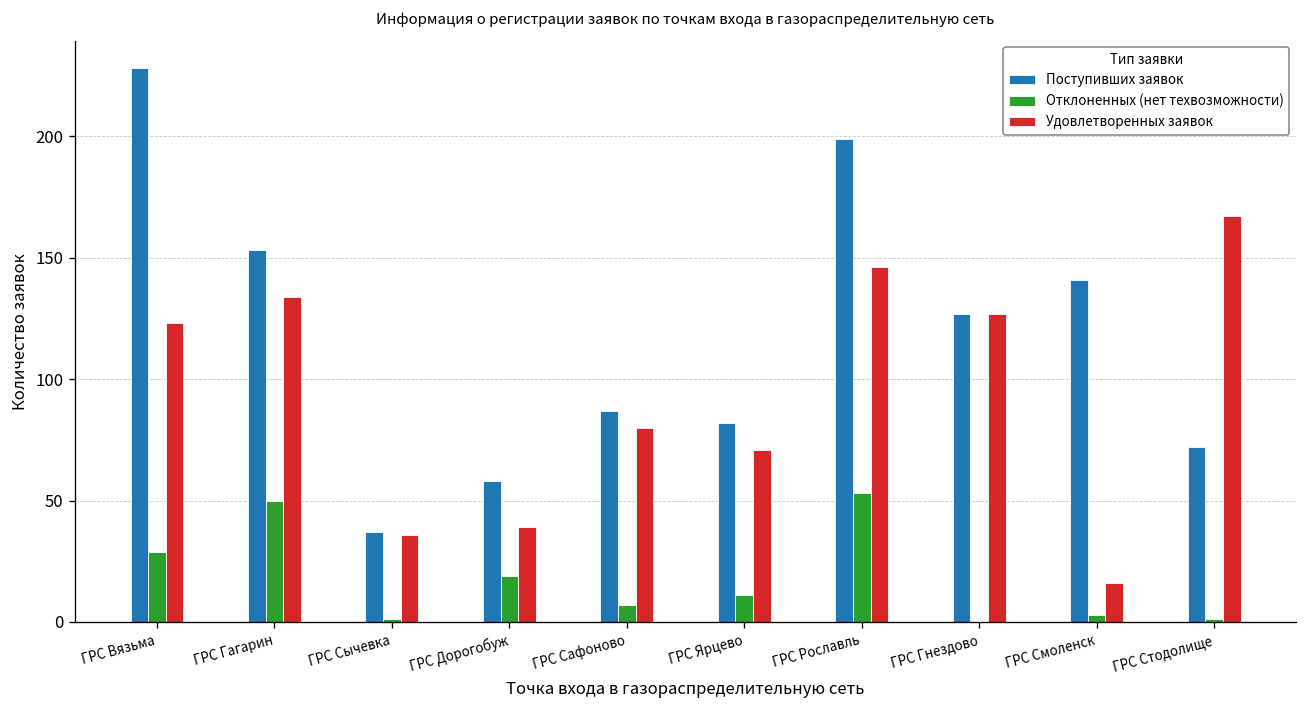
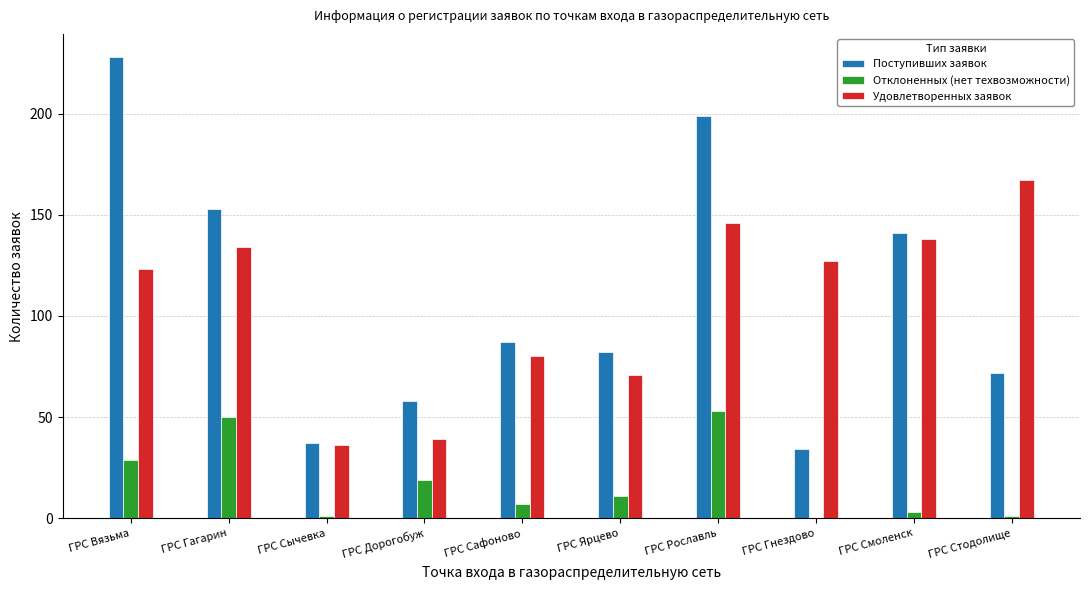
  {
    "Поступивших заявок": {
      "ГРС Вязьма": 228,
      "ГРС Гагарин": 153,
      "ГРС Сычевка": 37,
      "ГРС Дорогобуж": 58,
      "ГРС Сафоново": 87,
      "ГРС Ярцево": 82,
      "ГРС Рославль": 199,
-     "ГРС Гнездово": 127,
+     "ГРС Гнездово": 34,
      "ГРС Смоленск": 141,
      "ГРС Стодолище": 72
    },
    "Отклоненных (нет техвозможности)": {
      "ГРС Вязьма": 29,
      "ГРС Гагарин": 50,
      "ГРС Дорогобуж": 19,
      "ГРС Сафоново": 7,
      "ГРС Ярцево": 11,
      "ГРС Рославль": 53,
      "ГРС Гнездово": 0,
      "ГРС Смоленск": 3
    },
    "Удовлетворенных заявок": {
      "ГРС Вязьма": 123,
      "ГРС Гагарин": 134,
      "ГРС Сычевка": 36,
      "ГРС Дорогобуж": 39,
      "ГРС Сафоново": 80,
      "ГРС Ярцево": 71,
      "ГРС Рославль": 146,
      "ГРС Гнездово": 127,
-     "ГРС Смоленск": 16,
+     "ГРС Смоленск": 138,
      "ГРС Стодолище": 167
    }
  }
